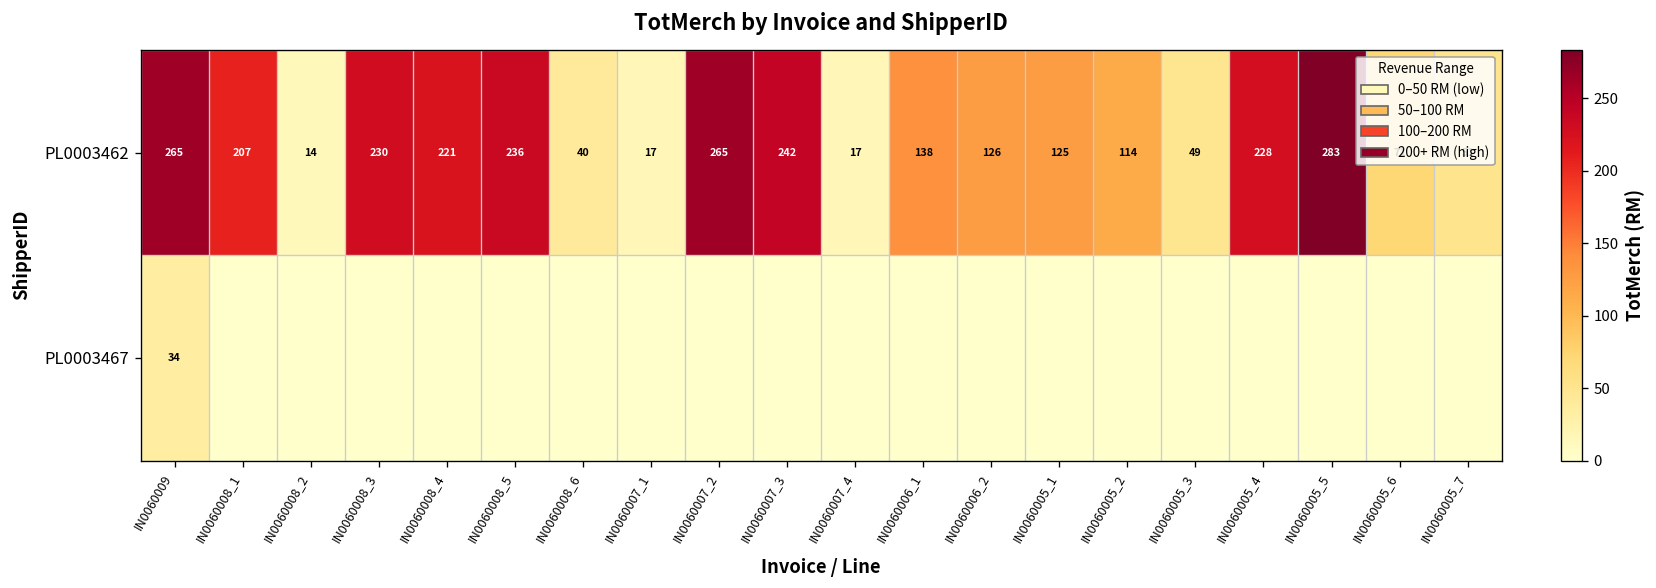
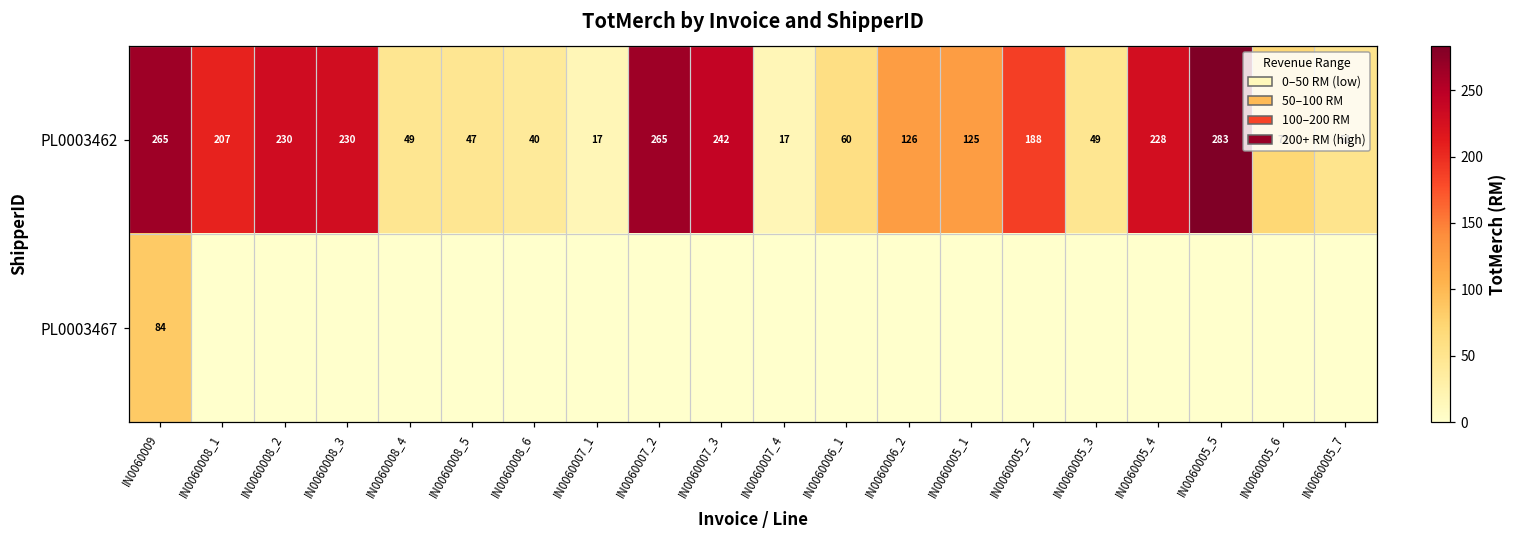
  {
    "PL0003462": {
      "IN0060009": 265,
      "IN0060008_1": 207,
-     "IN0060008_2": 14,
+     "IN0060008_2": 230,
      "IN0060008_3": 230,
-     "IN0060008_4": 221,
-     "IN0060008_5": 236,
+     "IN0060008_4": 49,
+     "IN0060008_5": 47,
      "IN0060008_6": 40,
      "IN0060007_1": 17,
      "IN0060007_2": 265,
      "IN0060007_3": 242,
      "IN0060007_4": 17,
-     "IN0060006_1": 138,
+     "IN0060006_1": 60,
      "IN0060006_2": 126,
      "IN0060005_1": 125,
-     "IN0060005_2": 114,
+     "IN0060005_2": 188,
      "IN0060005_3": 49,
      "IN0060005_4": 228,
      "IN0060005_5": 283
    },
    "PL0003467": {
-     "IN0060009": 34
+     "IN0060009": 84
    }
  }
